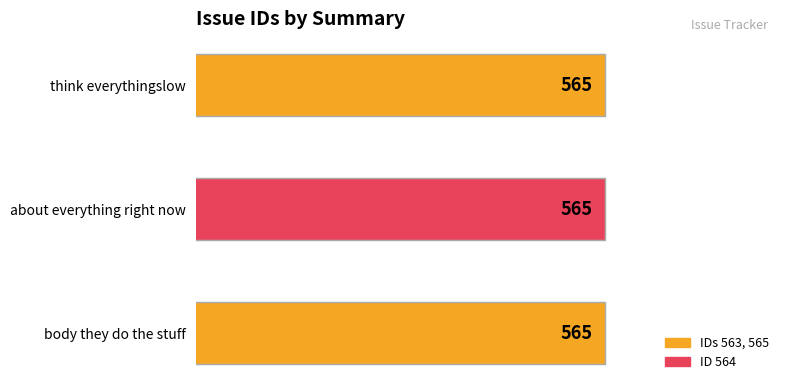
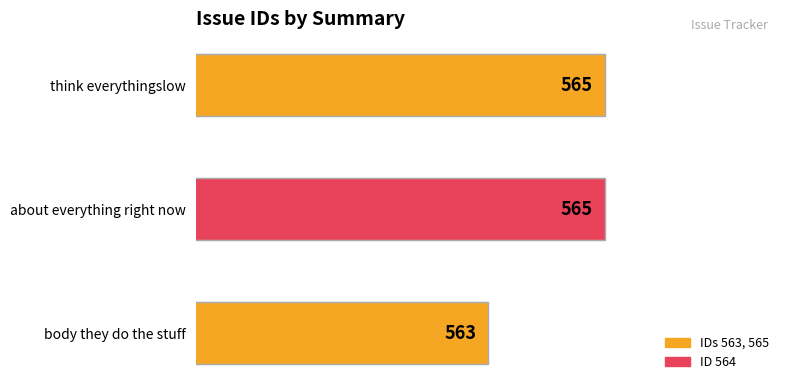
  {
    "think everythingslow": 565,
    "about everything right now": 565,
-   "body they do the stuff": 565
+   "body they do the stuff": 563
  }
